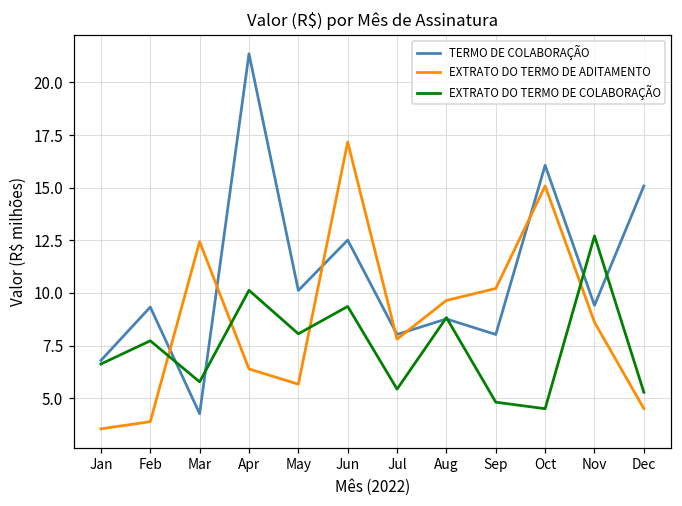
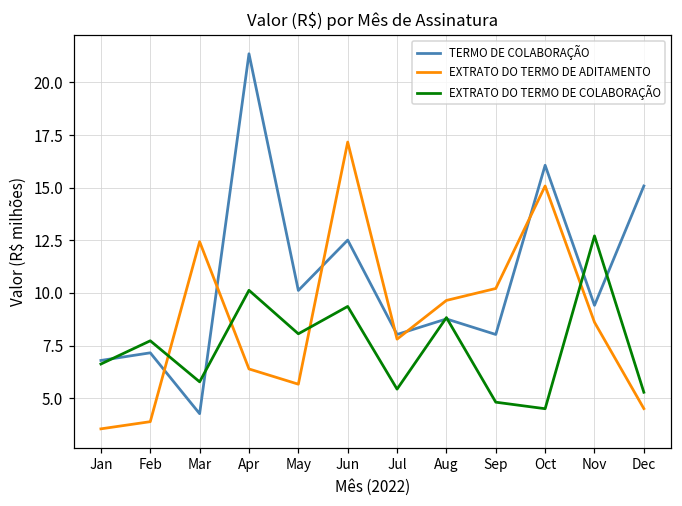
  {
    "TERMO DE COLABORAÇÃO": {
      "Jan": 6.8,
-     "Feb": 9.3,
+     "Feb": 7.2,
      "Mar": 4.3,
      "Apr": 21.4,
      "May": 10.1,
      "Jun": 12.5,
      "Jul": 8.0,
      "Sep": 8.0,
      "Oct": 16.1,
      "Nov": 9.4,
      "Dec": 15.1
    },
    "EXTRATO DO TERMO DE ADITAMENTO": {
      "Jan": 3.5,
      "Feb": 3.9,
      "Mar": 12.4,
      "Apr": 6.4,
      "May": 5.7,
      "Jun": 17.2,
      "Jul": 7.8,
      "Aug": 9.6,
      "Sep": 10.2,
      "Oct": 15.1,
      "Nov": 8.6,
      "Dec": 4.5
    },
    "EXTRATO DO TERMO DE COLABORAÇÃO": {
      "Jan": 6.6,
      "Feb": 7.7,
      "Mar": 5.8,
      "Apr": 10.1,
      "May": 8.1,
      "Jun": 9.4,
      "Jul": 5.4,
      "Sep": 4.8,
      "Oct": 4.5,
      "Nov": 12.7,
      "Dec": 5.3
    }
  }
